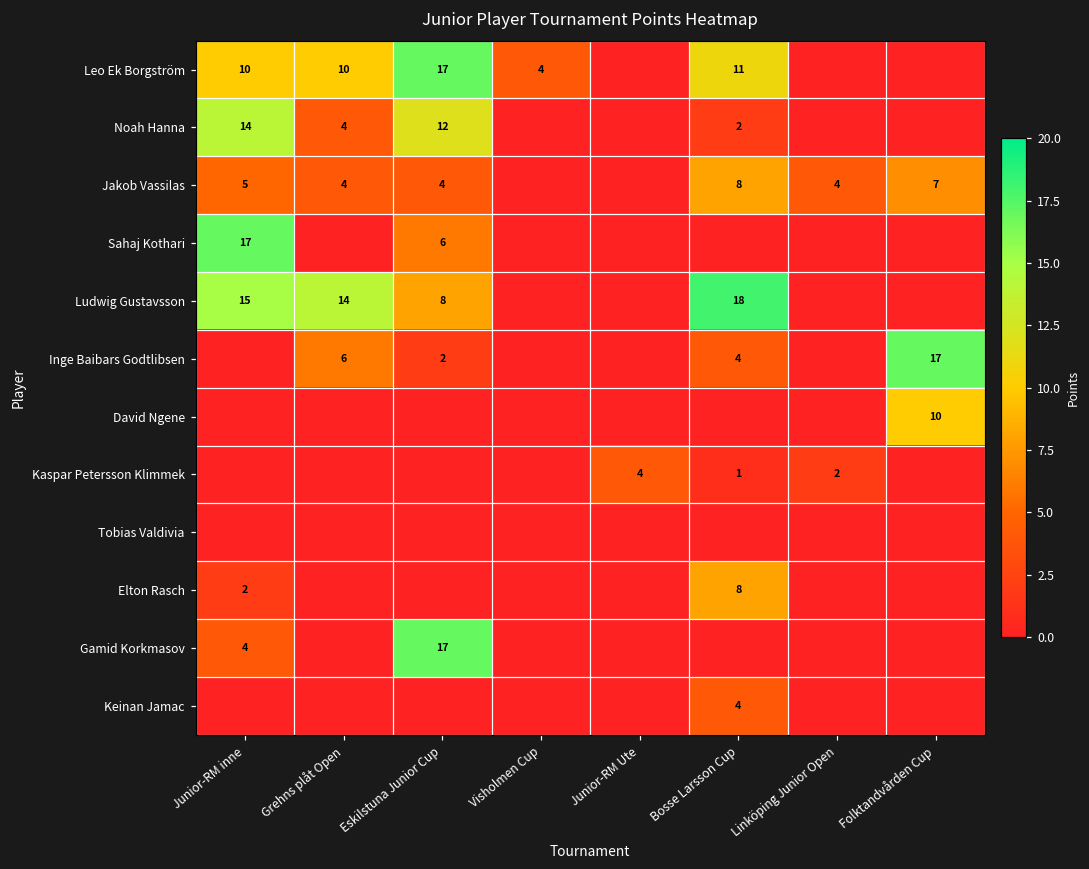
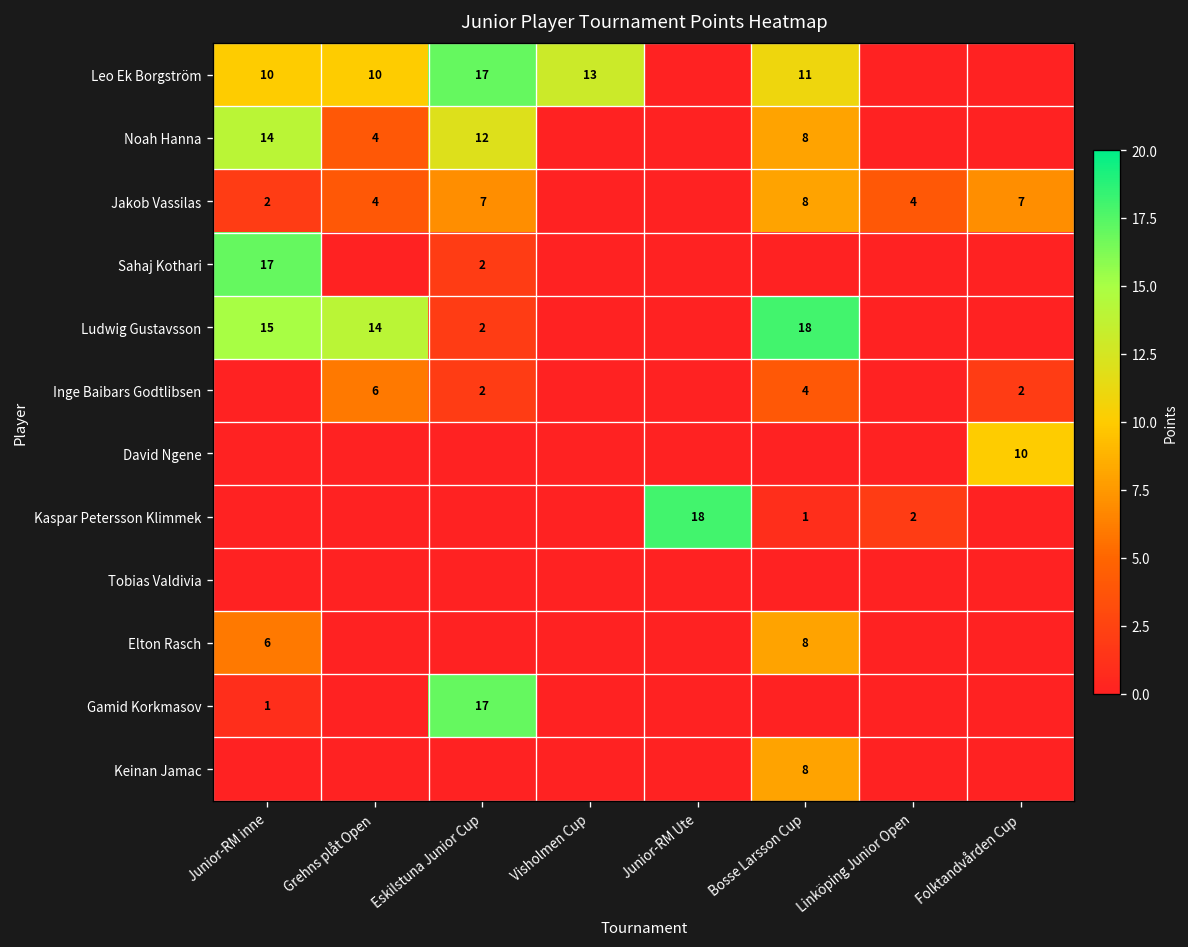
  {
    "Leo Ek Borgström": {
      "Junior-RM inne": 10,
      "Grehns plåt Open": 10,
      "Eskilstuna Junior Cup": 17,
-     "Visholmen Cup": 4,
+     "Visholmen Cup": 13,
      "Bosse Larsson Cup": 11
    },
    "Noah Hanna": {
      "Junior-RM inne": 14,
      "Grehns plåt Open": 4,
      "Eskilstuna Junior Cup": 12,
-     "Bosse Larsson Cup": 2
+     "Bosse Larsson Cup": 8
    },
    "Jakob Vassilas": {
-     "Junior-RM inne": 5,
+     "Junior-RM inne": 2,
      "Grehns plåt Open": 4,
-     "Eskilstuna Junior Cup": 4,
+     "Eskilstuna Junior Cup": 7,
      "Bosse Larsson Cup": 8,
      "Linköping Junior Open": 4,
      "Folktandvården Cup": 7
    },
    "Sahaj Kothari": {
      "Junior-RM inne": 17,
-     "Eskilstuna Junior Cup": 6
+     "Eskilstuna Junior Cup": 2
    },
    "Ludwig Gustavsson": {
      "Junior-RM inne": 15,
      "Grehns plåt Open": 14,
-     "Eskilstuna Junior Cup": 8,
+     "Eskilstuna Junior Cup": 2,
      "Bosse Larsson Cup": 18
    },
    "Inge Baibars Godtlibsen": {
      "Grehns plåt Open": 6,
      "Eskilstuna Junior Cup": 2,
      "Bosse Larsson Cup": 4,
-     "Folktandvården Cup": 17
+     "Folktandvården Cup": 2
    },
    "David Ngene": {
      "Folktandvården Cup": 10
    },
    "Kaspar Petersson Klimmek": {
-     "Junior-RM Ute": 4,
+     "Junior-RM Ute": 18,
      "Bosse Larsson Cup": 1,
      "Linköping Junior Open": 2
    },
    "Elton Rasch": {
-     "Junior-RM inne": 2,
+     "Junior-RM inne": 6,
      "Bosse Larsson Cup": 8
    },
    "Gamid Korkmasov": {
-     "Junior-RM inne": 4,
+     "Junior-RM inne": 1,
      "Eskilstuna Junior Cup": 17
    },
    "Keinan Jamac": {
-     "Bosse Larsson Cup": 4
+     "Bosse Larsson Cup": 8
    }
  }
